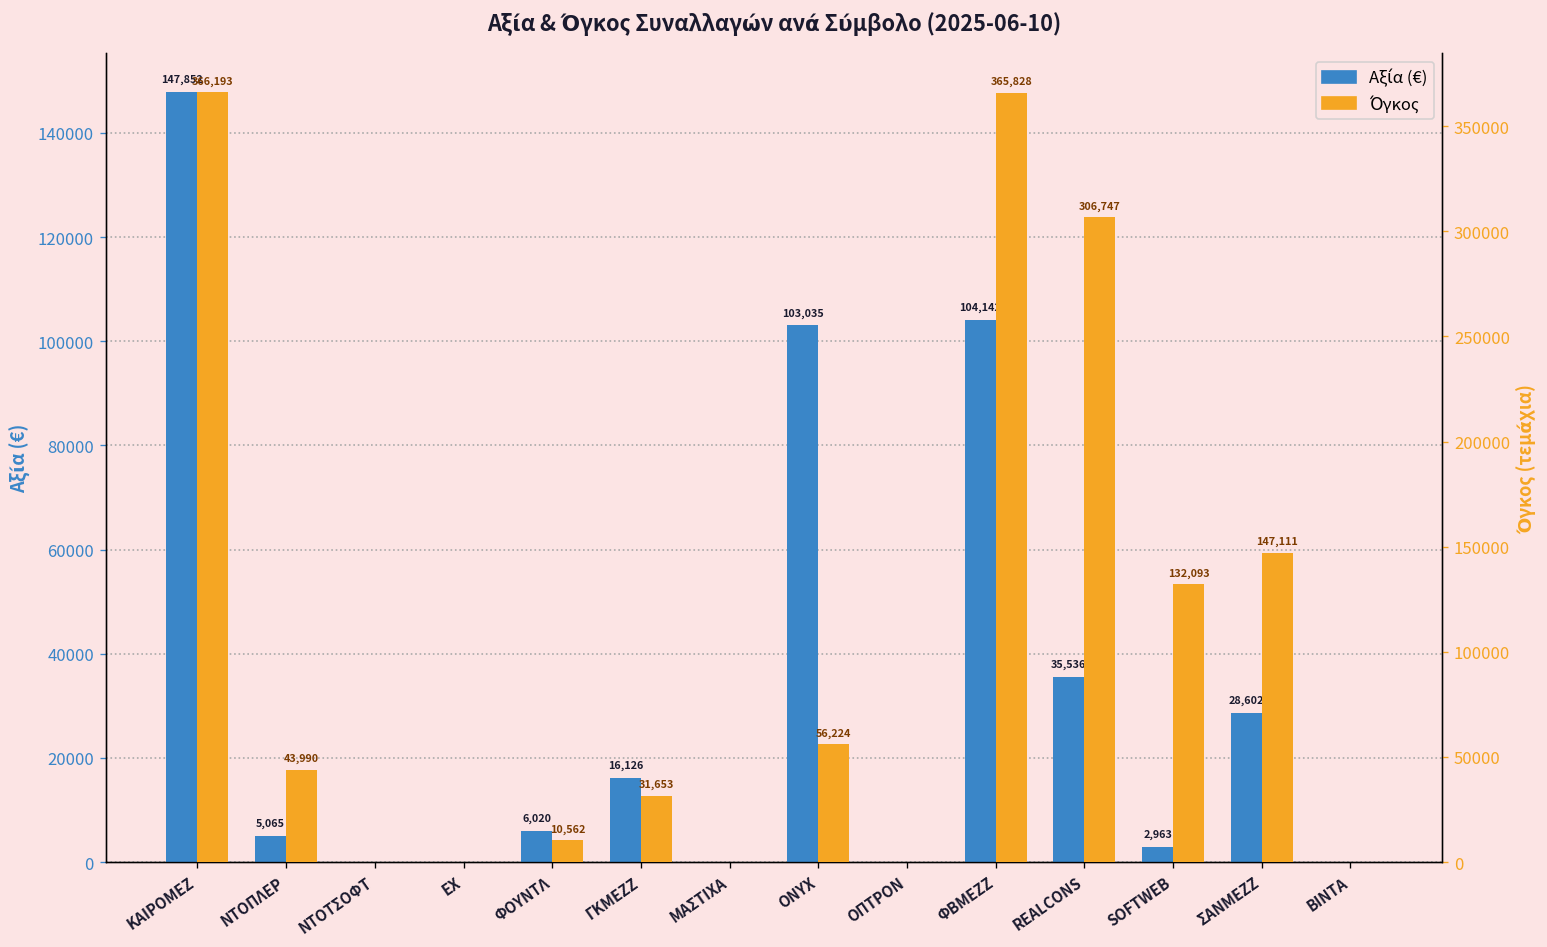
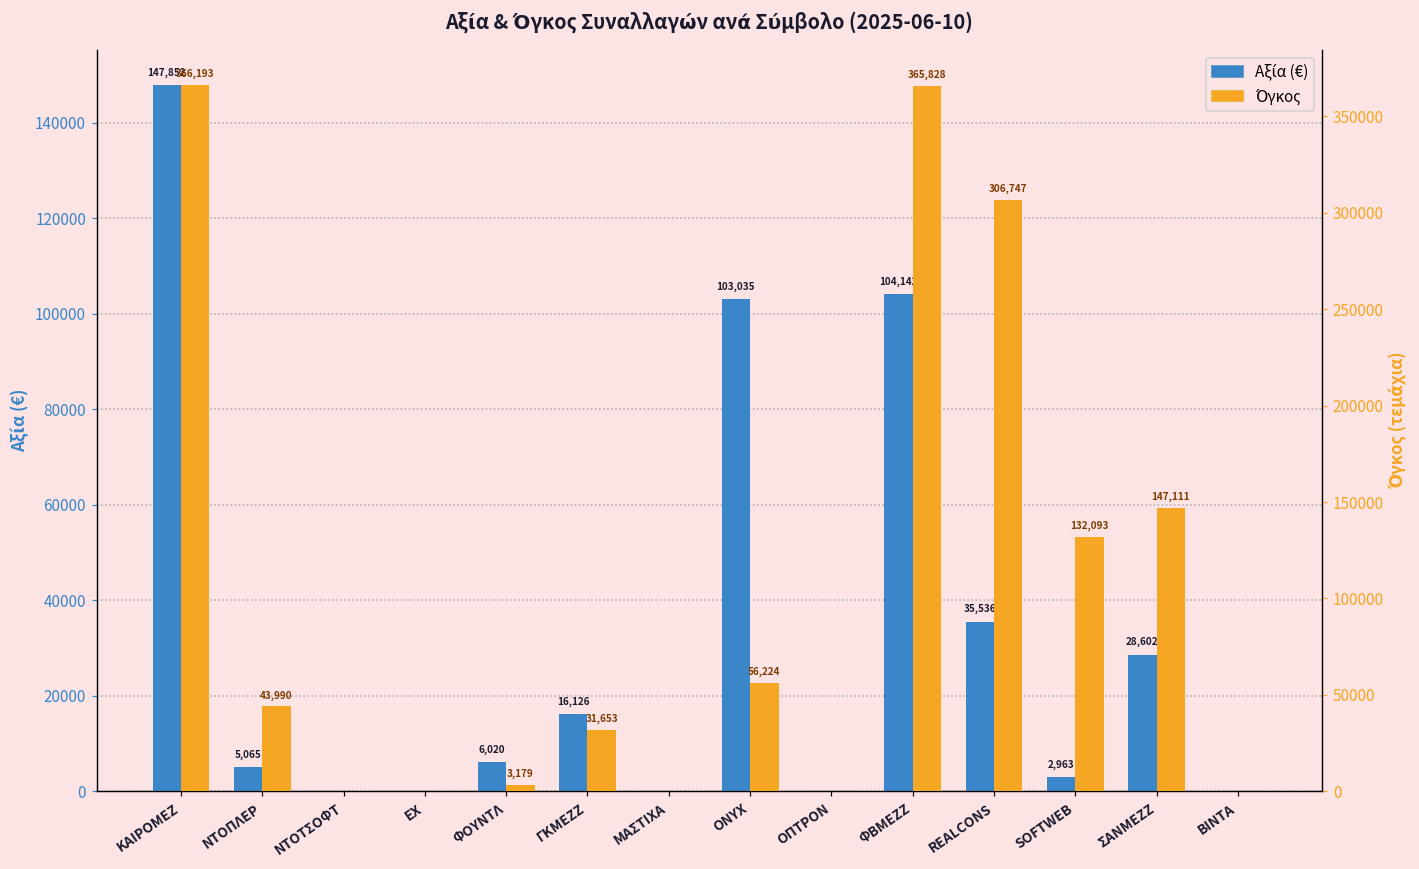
  {
    "Αξία (€)": {
      "ΝΤΟΠΛΕΡ": "5,065",
      "ΦΟΥΝΤΛ": "6,020",
      "ΓΚΜΕΖΖ": "16,126",
      "ONYX": "103,035",
      "ΦΒΜΕΖΖ": "104,142",
      "REALCONS": "35,536",
      "SOFTWEB": "2,963",
      "ΣΑΝΜΕΖΖ": "28,602"
    },
    "Όγκος": {
      "ΝΤΟΠΛΕΡ": "43,990",
-     "ΦΟΥΝΤΛ": "10,562",
+     "ΦΟΥΝΤΛ": "3,179",
      "ΓΚΜΕΖΖ": "31,653",
      "ONYX": "56,224",
      "ΦΒΜΕΖΖ": "365,828",
      "REALCONS": "306,747",
      "SOFTWEB": "132,093",
      "ΣΑΝΜΕΖΖ": "147,111"
    }
  }
